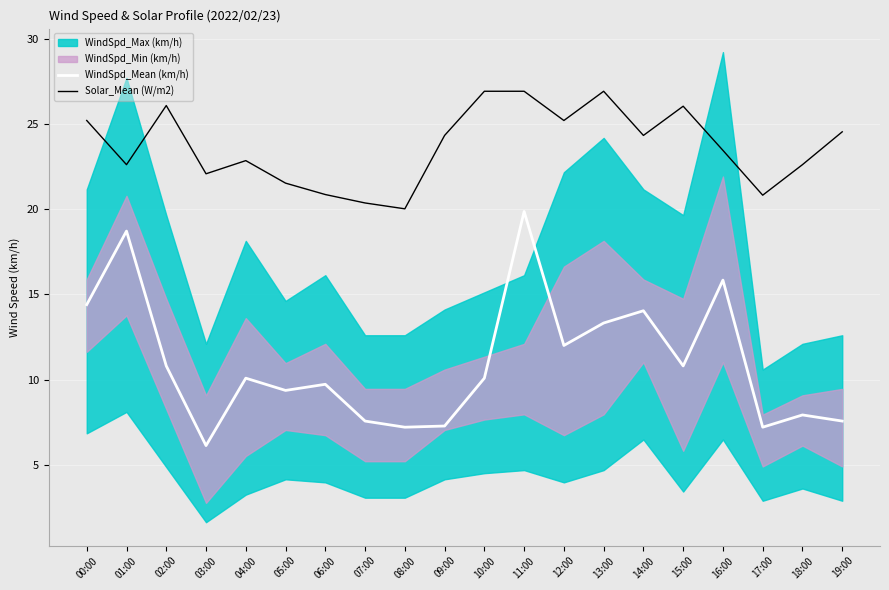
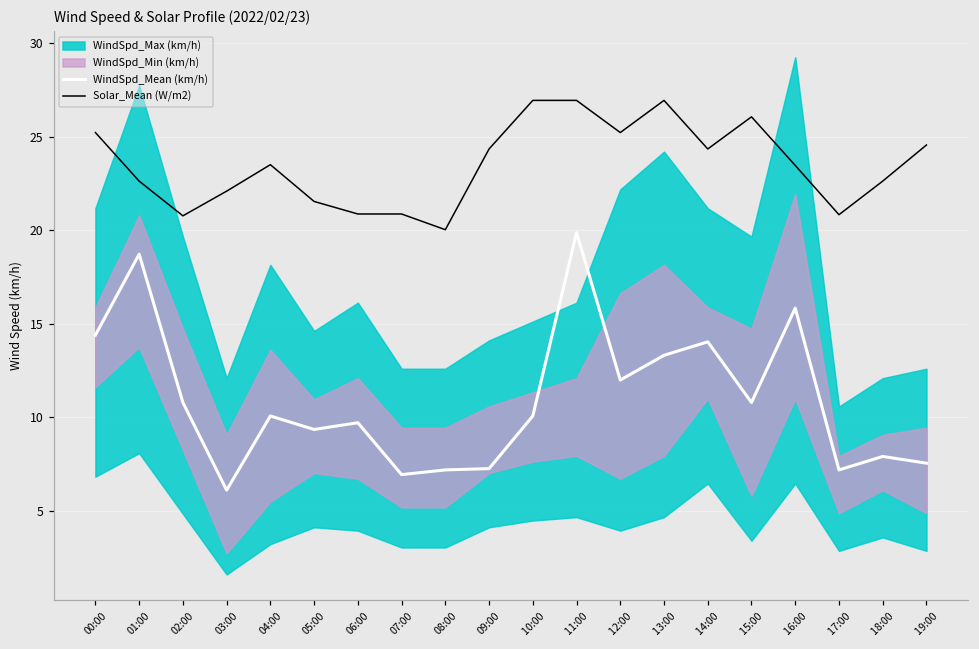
  {
    "WindSpd_Mean (km/h)": {
      "00:00": 14.4,
      "01:00": 18.7,
      "02:00": 10.8,
      "03:00": 6.1,
      "04:00": 10.1,
      "05:00": 9.4,
      "06:00": 9.7,
-     "07:00": 7.6,
+     "07:00": 7.0,
      "08:00": 7.2,
      "09:00": 7.3,
      "10:00": 10.1,
      "11:00": 19.9,
      "12:00": 12.0,
      "13:00": 13.3,
      "14:00": 14.0,
      "15:00": 10.8,
      "16:00": 15.8,
      "17:00": 7.2,
      "18:00": 7.9,
      "19:00": 7.6
    },
    "Solar_Mean (W/m2)": {
      "00:00": 25.2,
      "01:00": 22.6,
-     "02:00": 26.1,
+     "02:00": 20.8,
      "03:00": 22.1,
-     "04:00": 22.9,
+     "04:00": 23.5,
      "05:00": 21.5,
      "06:00": 20.9,
-     "07:00": 20.4,
+     "07:00": 20.9,
      "08:00": 20.0,
      "09:00": 24.3,
      "10:00": 26.9,
      "11:00": 26.9,
      "12:00": 25.2,
      "13:00": 26.9,
      "14:00": 24.3,
      "15:00": 26.1,
      "16:00": 23.5,
      "17:00": 20.8,
      "18:00": 22.6,
      "19:00": 24.5
    }
  }
